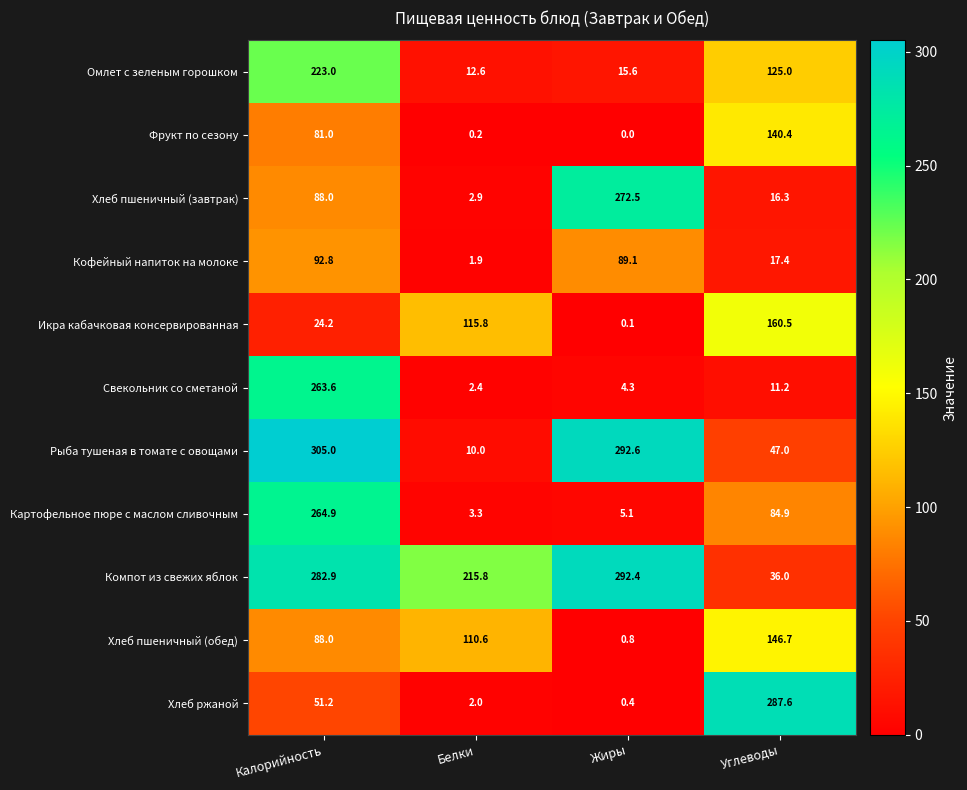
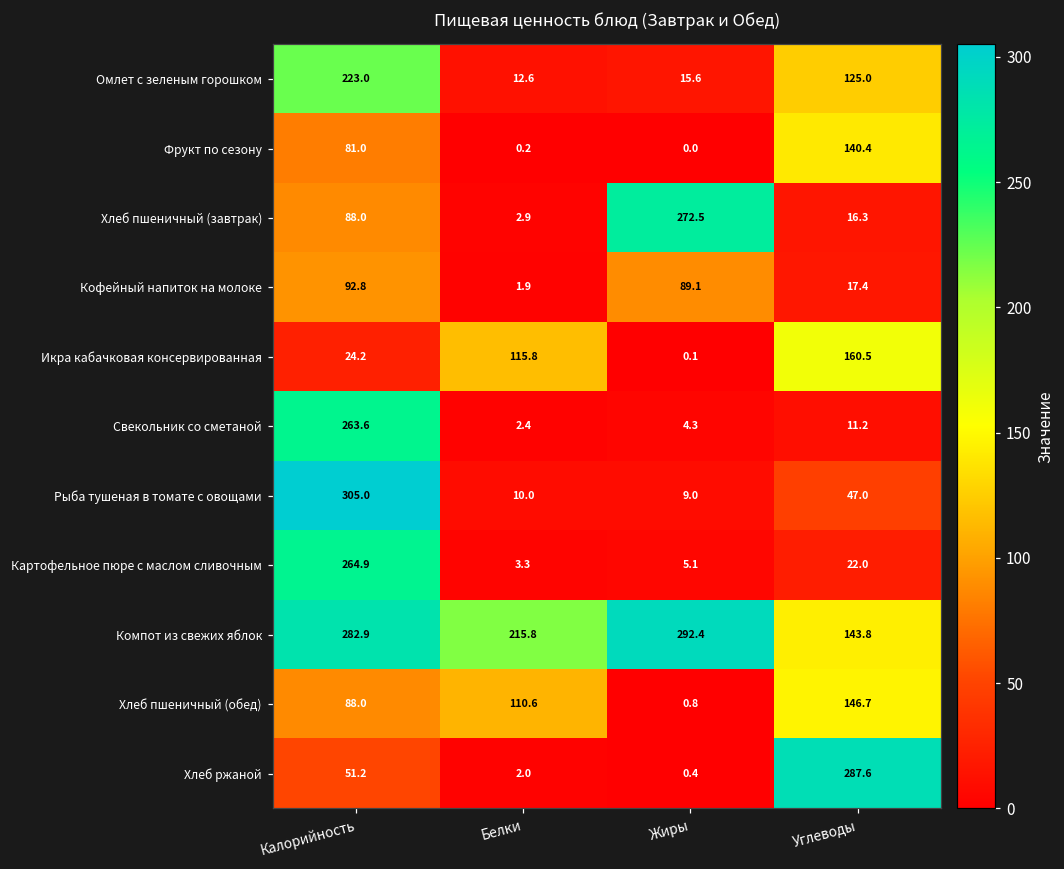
  {
    "Омлет с зеленым горошком": {
      "Калорийность": 223.0,
      "Белки": 12.6,
      "Жиры": 15.6,
      "Углеводы": 125.0
    },
    "Фрукт по сезону": {
      "Калорийность": 81.0,
      "Белки": 0.2,
      "Жиры": 0.0,
      "Углеводы": 140.4
    },
    "Хлеб пшеничный (завтрак)": {
      "Калорийность": 88.0,
      "Белки": 2.9,
      "Жиры": 272.5,
      "Углеводы": 16.3
    },
    "Кофейный напиток на молоке": {
      "Калорийность": 92.8,
      "Белки": 1.9,
      "Жиры": 89.1,
      "Углеводы": 17.4
    },
    "Икра кабачковая консервированная": {
      "Калорийность": 24.2,
      "Белки": 115.8,
      "Жиры": 0.1,
      "Углеводы": 160.5
    },
    "Свекольник со сметаной": {
      "Калорийность": 263.6,
      "Белки": 2.4,
      "Жиры": 4.3,
      "Углеводы": 11.2
    },
    "Рыба тушеная в томате с овощами": {
      "Калорийность": 305.0,
      "Белки": 10.0,
-     "Жиры": 292.6,
+     "Жиры": 9.0,
      "Углеводы": 47.0
    },
    "Картофельное пюре с маслом сливочным": {
      "Калорийность": 264.9,
      "Белки": 3.3,
      "Жиры": 5.1,
-     "Углеводы": 84.9
+     "Углеводы": 22.0
    },
    "Компот из свежих яблок": {
      "Калорийность": 282.9,
      "Белки": 215.8,
      "Жиры": 292.4,
-     "Углеводы": 36.0
+     "Углеводы": 143.8
    },
    "Хлеб пшеничный (обед)": {
      "Калорийность": 88.0,
      "Белки": 110.6,
      "Жиры": 0.8,
      "Углеводы": 146.7
    },
    "Хлеб ржаной": {
      "Калорийность": 51.2,
      "Белки": 2.0,
      "Жиры": 0.4,
      "Углеводы": 287.6
    }
  }
